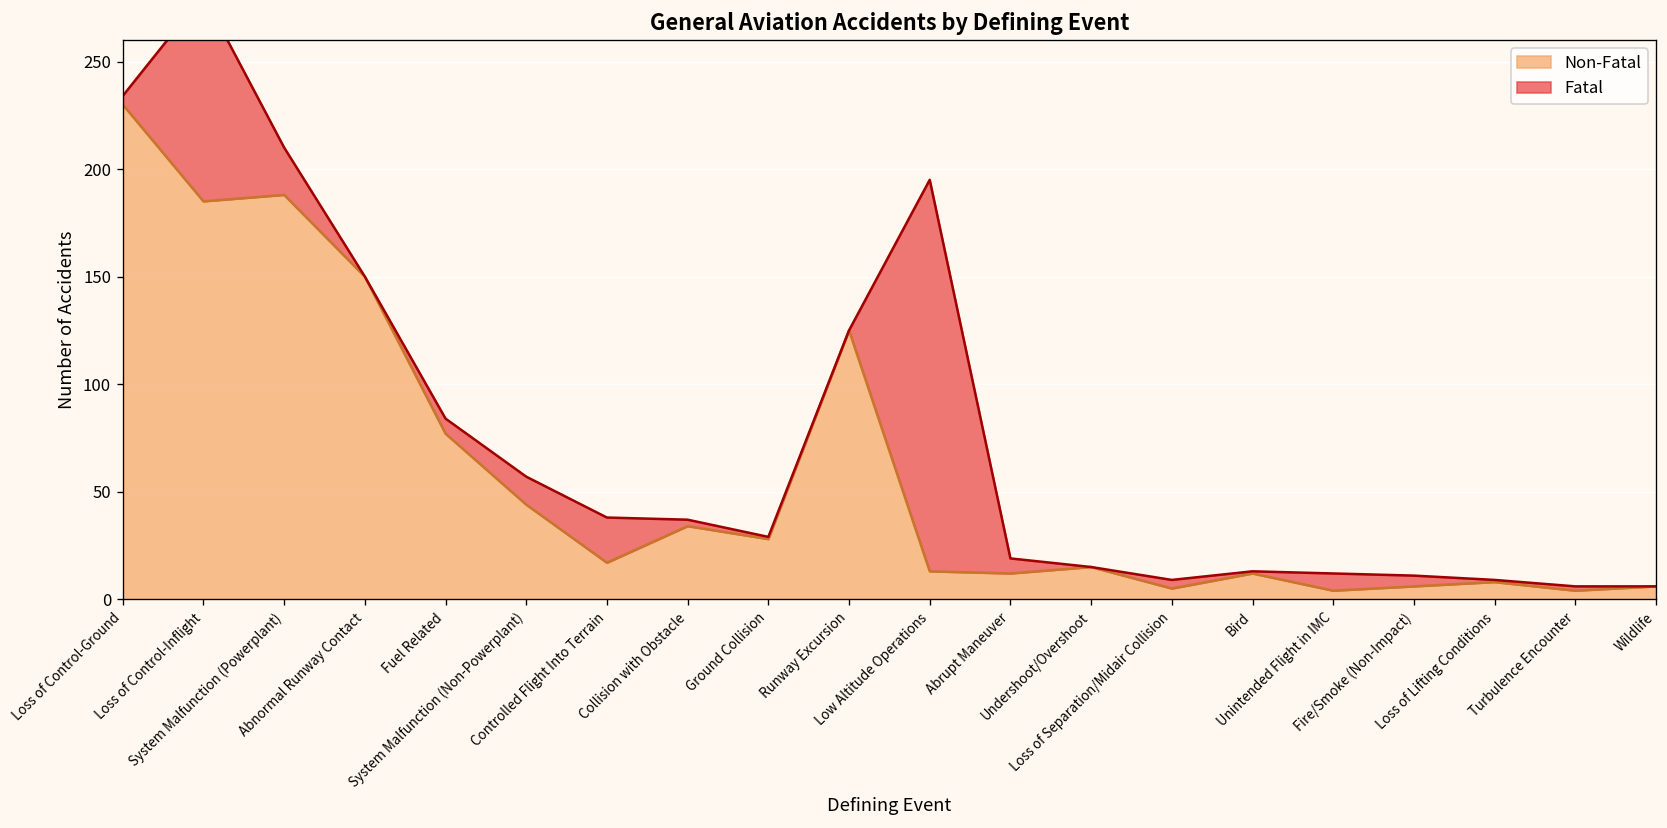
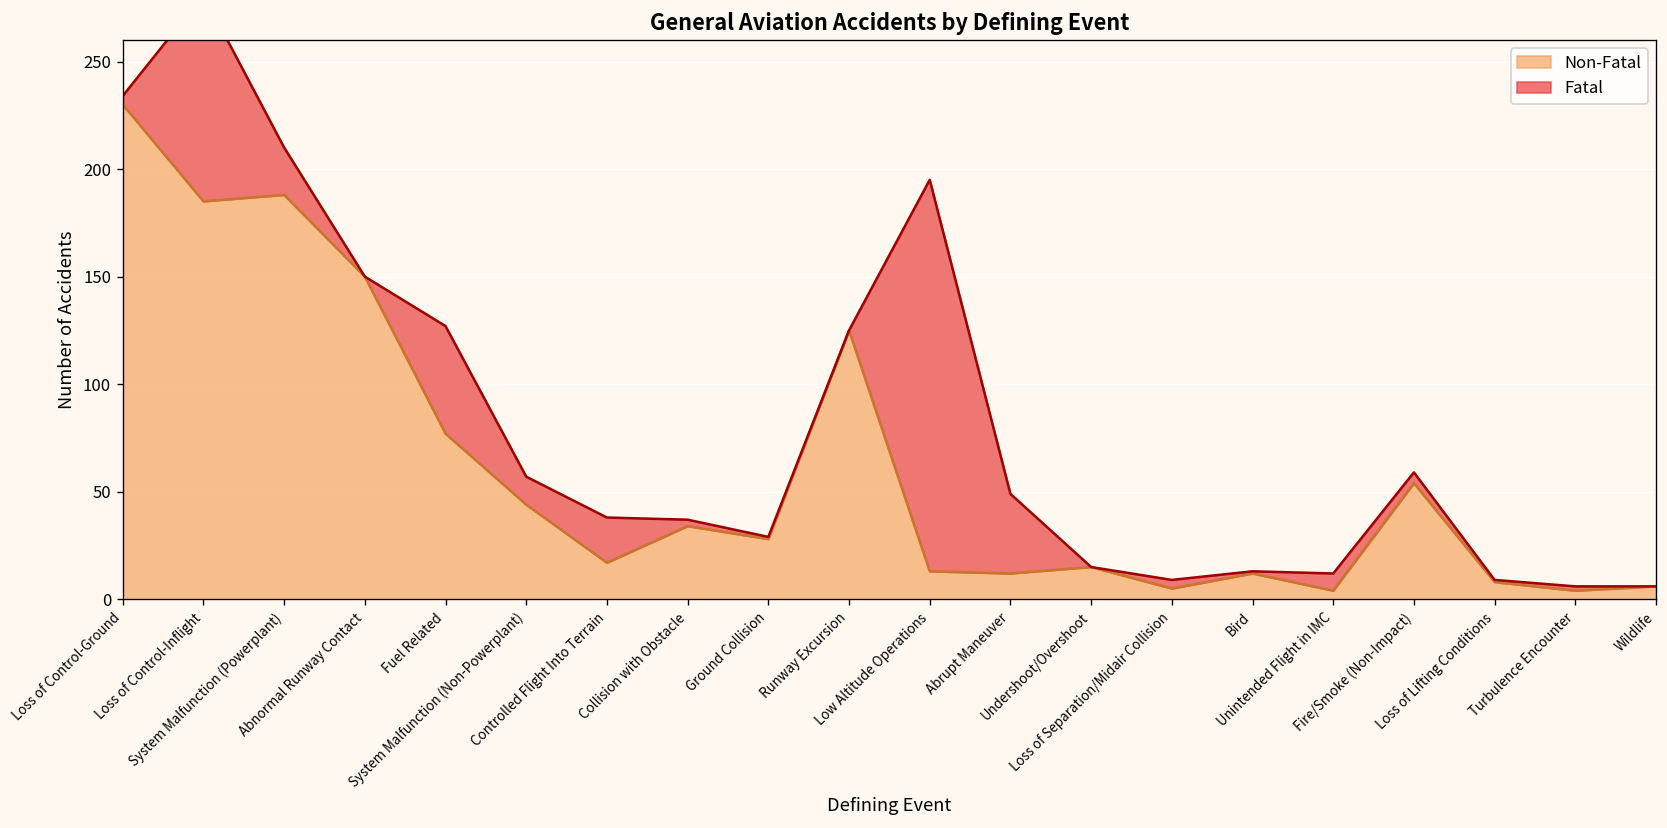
  {
    "Non-Fatal": {
      "Loss of Control-Ground": 230,
      "Loss of Control-Inflight": 185,
      "System Malfunction (Powerplant)": 188,
      "Fuel Related": 77,
      "System Malfunction (Non-Powerplant)": 44,
      "Controlled Flight Into Terrain": 17,
      "Collision with Obstacle": 34,
      "Low Altitude Operations": 13,
      "Abrupt Maneuver": 12,
      "Loss of Separation/Midair Collision": 5,
      "Unintended Flight in IMC": 4,
-     "Fire/Smoke (Non-Impact)": 6,
+     "Fire/Smoke (Non-Impact)": 54,
      "Turbulence Encounter": 4
    },
    "Fatal": {
      "Loss of Control-Ground": 4,
      "System Malfunction (Powerplant)": 22,
-     "Fuel Related": 7,
+     "Fuel Related": 50,
      "System Malfunction (Non-Powerplant)": 13,
      "Controlled Flight Into Terrain": 21,
      "Collision with Obstacle": 3,
      "Low Altitude Operations": 182,
-     "Abrupt Maneuver": 7,
+     "Abrupt Maneuver": 37,
      "Loss of Separation/Midair Collision": 4,
      "Unintended Flight in IMC": 8,
      "Fire/Smoke (Non-Impact)": 5,
      "Turbulence Encounter": 2
    }
  }
